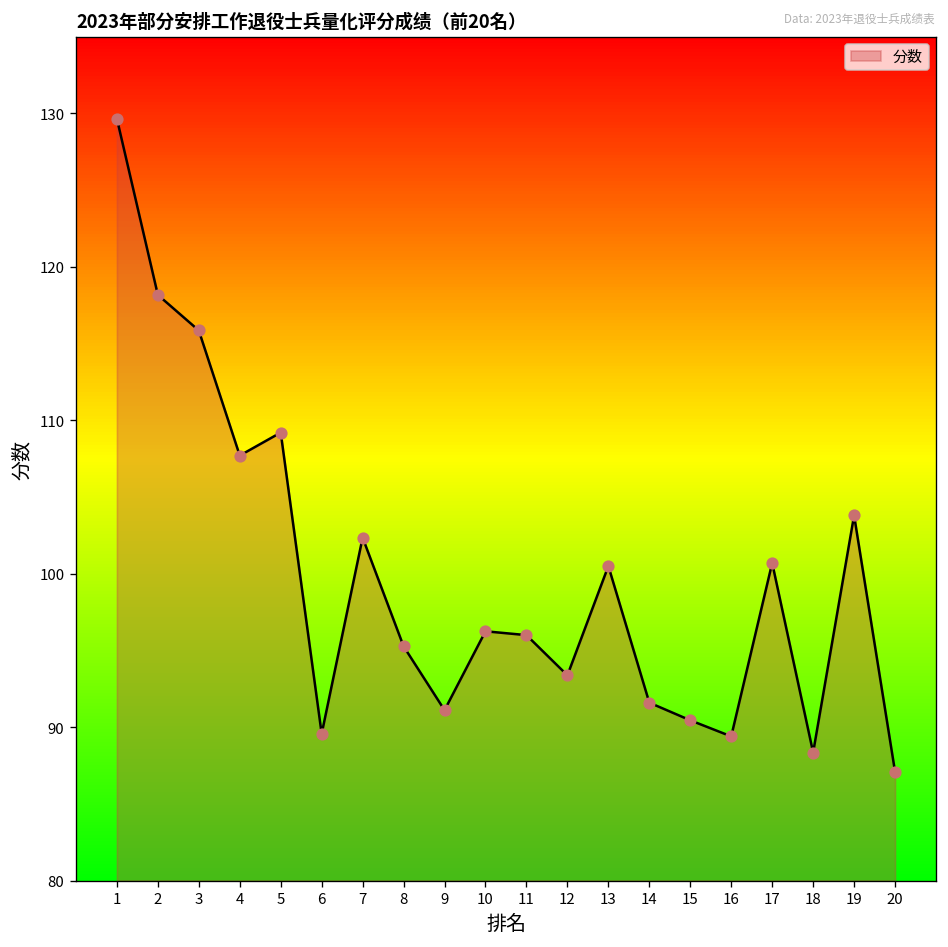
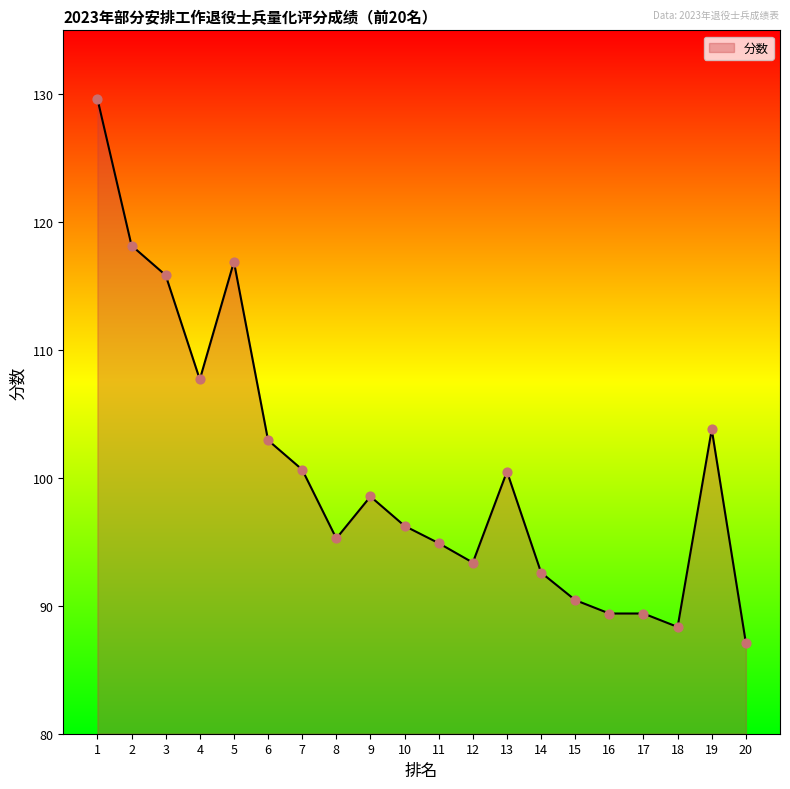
  {
    "1": 129.7,
    "2": 118.2,
    "3": 115.9,
    "4": 107.7,
-   "5": 109.2,
-   "6": 89.6,
-   "7": 102.4,
+   "5": 116.9,
+   "6": 103.0,
+   "7": 100.7,
    "8": 95.3,
-   "9": 91.1,
+   "9": 98.6,
    "10": 96.3,
-   "11": 96.0,
+   "11": 94.9,
    "12": 93.4,
    "13": 100.5,
-   "14": 91.6,
+   "14": 92.6,
    "15": 90.5,
    "16": 89.4,
-   "17": 100.7,
+   "17": 89.4,
    "18": 88.4,
    "19": 103.8,
    "20": 87.1
  }
